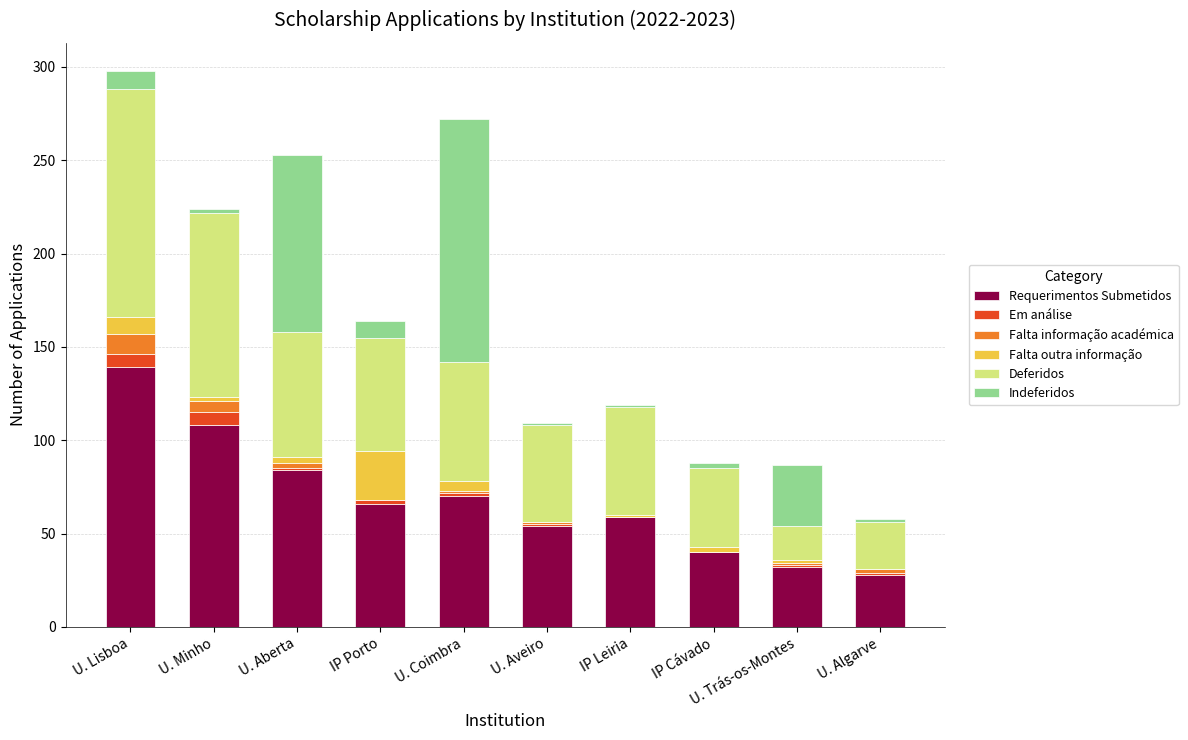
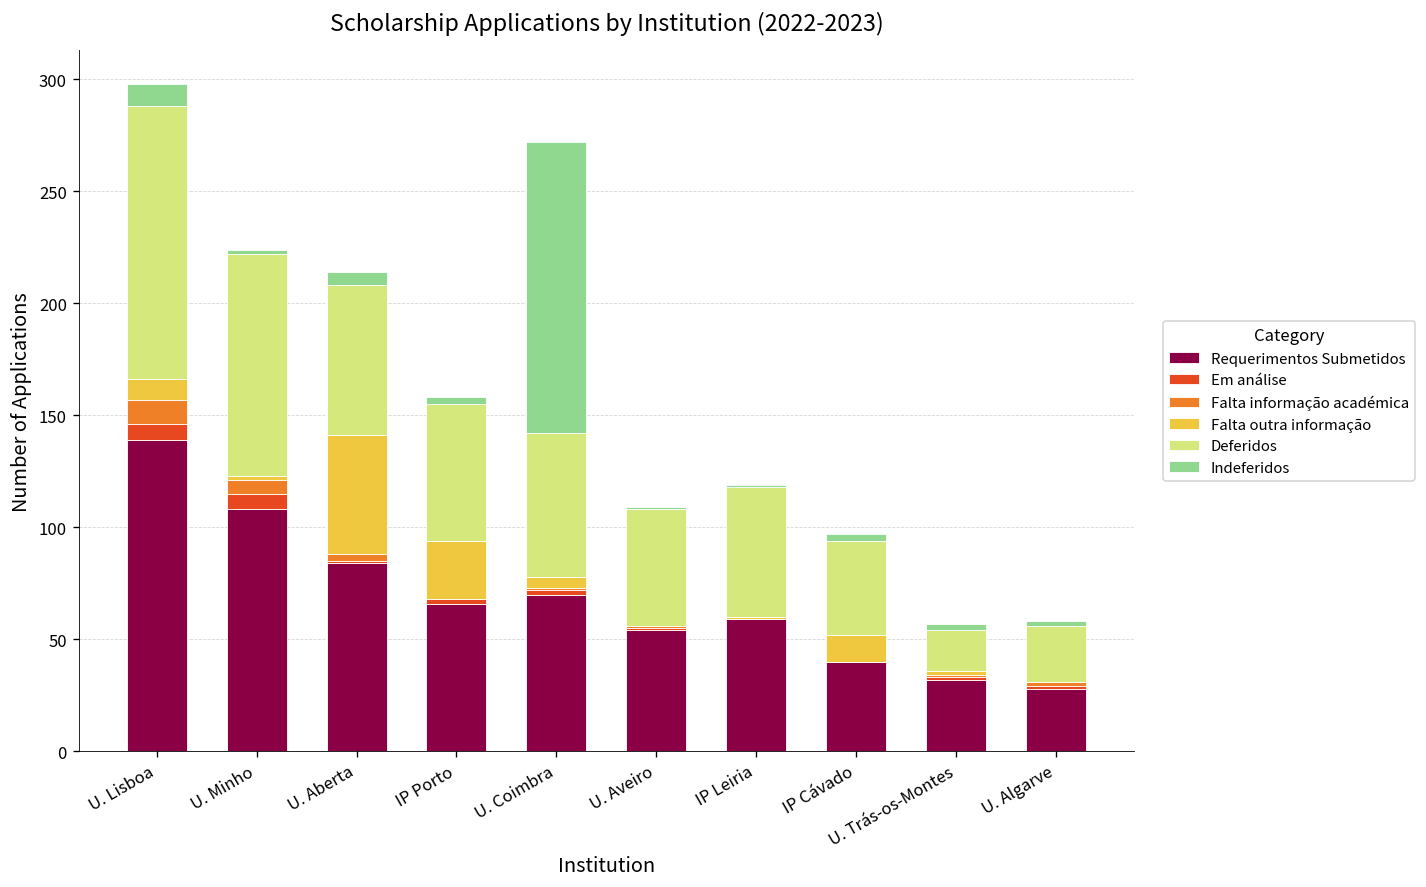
  {
    "Requerimentos Submetidos": {
      "U. Lisboa": 139,
      "U. Minho": 108,
      "U. Aberta": 84,
      "IP Porto": 66,
      "U. Coimbra": 70,
      "U. Aveiro": 54,
      "IP Leiria": 59,
      "IP Cávado": 40,
      "U. Trás-os-Montes": 32,
      "U. Algarve": 28
    },
    "Falta outra informação": {
      "U. Lisboa": 9,
      "U. Minho": 2,
-     "U. Aberta": 3,
+     "U. Aberta": 53,
      "IP Porto": 26,
      "U. Coimbra": 5,
      "U. Aveiro": 0,
-     "IP Cávado": 3,
+     "IP Cávado": 12,
      "U. Trás-os-Montes": 2,
      "U. Algarve": 0
    },
    "Deferidos": {
      "U. Lisboa": 122,
      "U. Minho": 99,
      "U. Aberta": 67,
      "IP Porto": 61,
      "U. Coimbra": 64,
      "U. Aveiro": 52,
      "IP Leiria": 58,
      "IP Cávado": 42,
      "U. Trás-os-Montes": 18,
      "U. Algarve": 25
    },
    "Indeferidos": {
      "U. Lisboa": 10,
      "U. Minho": 2,
-     "U. Aberta": 95,
-     "IP Porto": 9,
+     "U. Aberta": 6,
+     "IP Porto": 3,
      "U. Coimbra": 130,
      "IP Cávado": 3,
-     "U. Trás-os-Montes": 33,
+     "U. Trás-os-Montes": 3,
      "U. Algarve": 2
    }
  }
